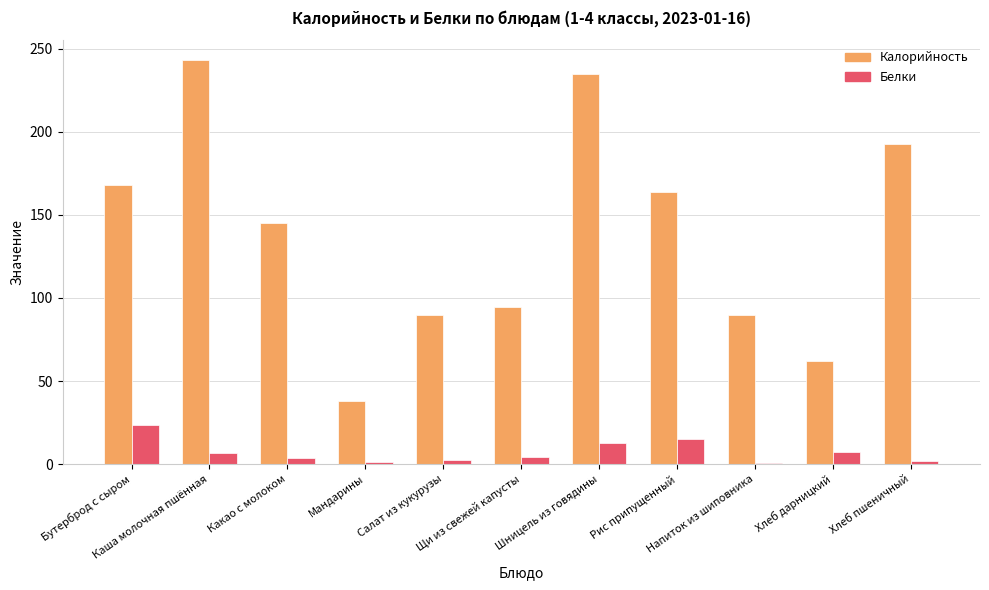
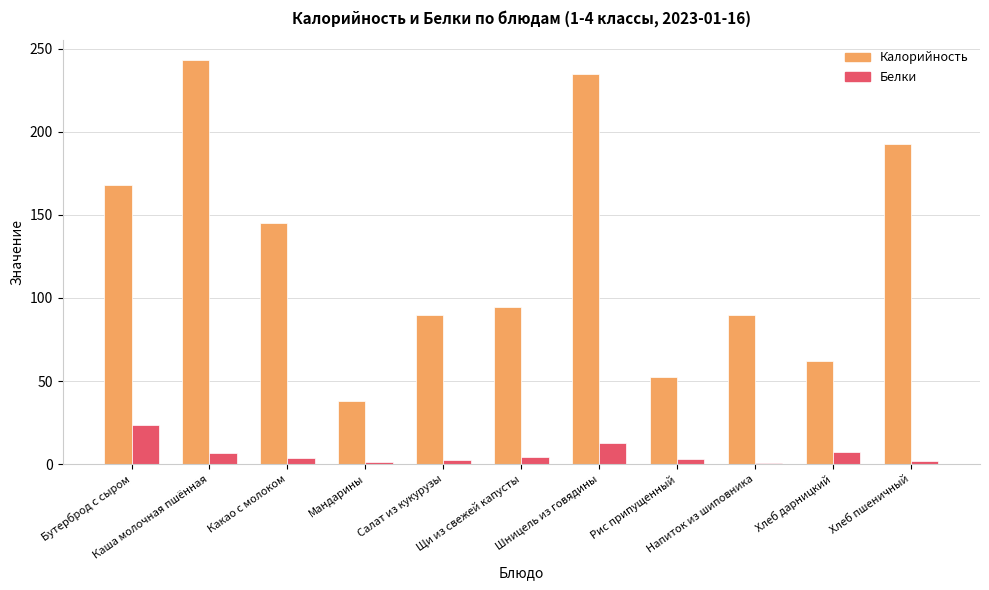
  {
    "Калорийность": {
      "Бутерброд с сыром": 168,
      "Каша молочная пшённая": 243,
      "Какао с молоком": 145,
      "Мандарины": 38,
      "Салат из кукурузы": 90,
      "Щи из свежей капусты": 94,
      "Шницель из говядины": 235,
-     "Рис припущенный": 164,
+     "Рис припущенный": 52,
      "Напиток из шиповника": 90,
      "Хлеб дарницкий": 62,
      "Хлеб пшеничный": 193
    },
    "Белки": {
      "Бутерброд с сыром": 23,
      "Каша молочная пшённая": 6,
      "Какао с молоком": 4,
      "Салат из кукурузы": 2,
      "Щи из свежей капусты": 4,
      "Шницель из говядины": 13,
-     "Рис припущенный": 15,
+     "Рис припущенный": 3,
      "Хлеб дарницкий": 7,
      "Хлеб пшеничный": 2
    }
  }
